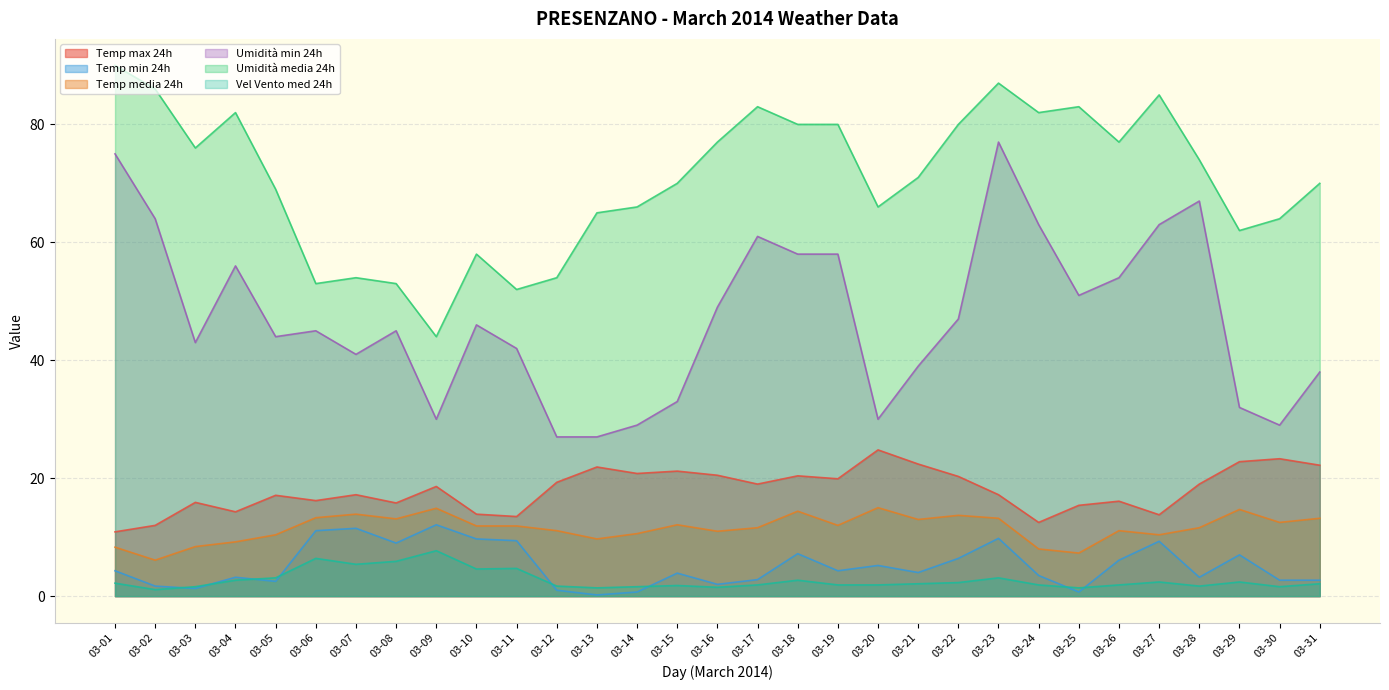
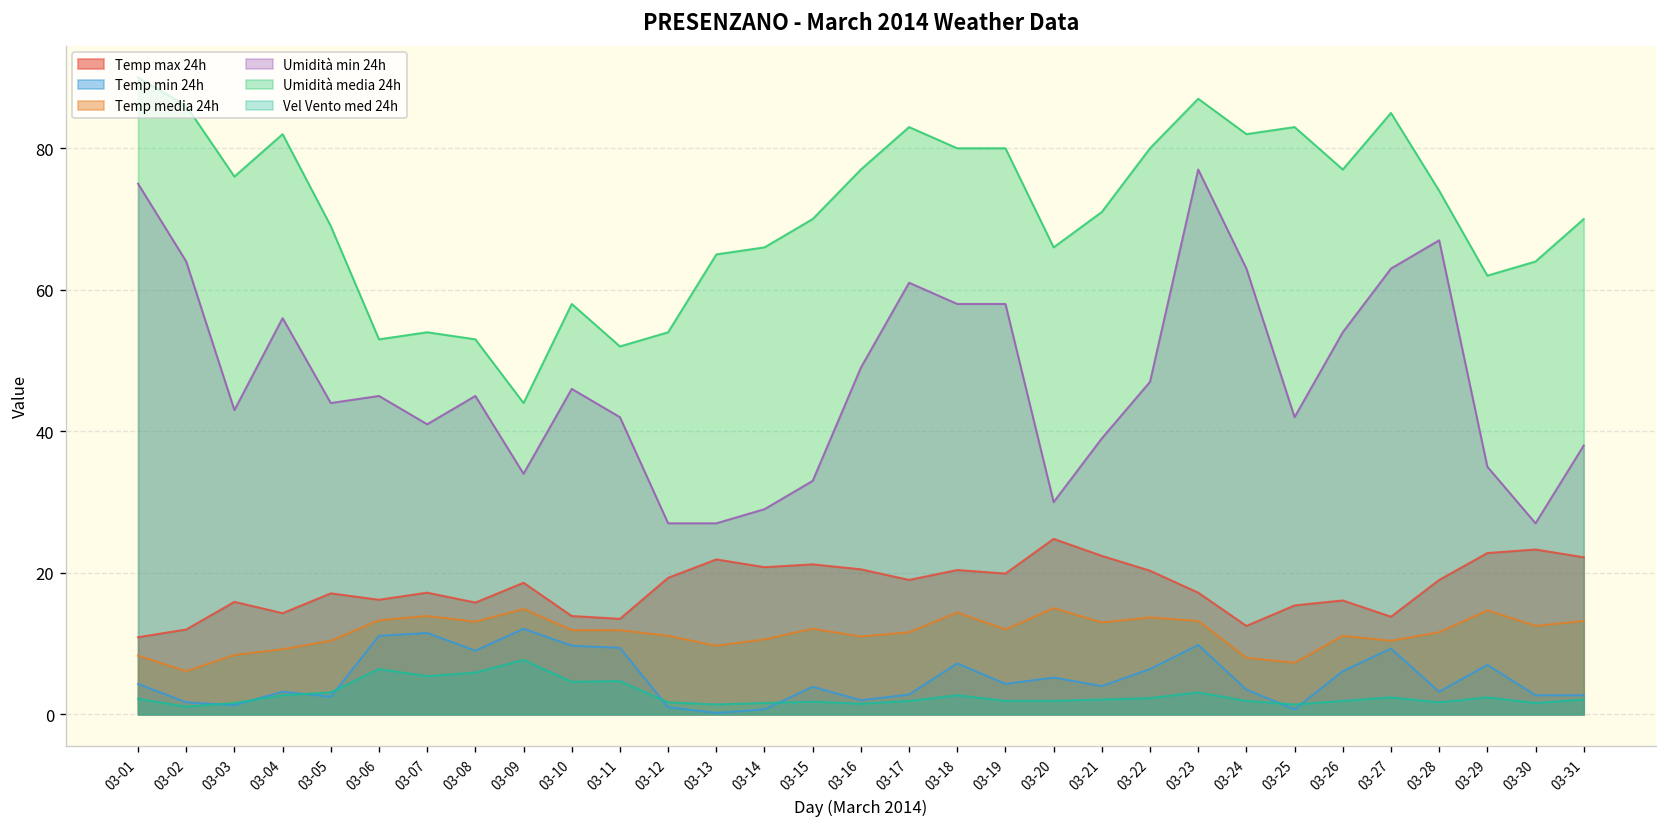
  {
    "Umidità min 24h": {
      "03-01": 75,
      "03-02": 64,
      "03-03": 43,
      "03-04": 56,
      "03-05": 44,
      "03-06": 45,
      "03-07": 41,
      "03-08": 45,
-     "03-09": 30,
+     "03-09": 34,
      "03-10": 46,
      "03-11": 42,
      "03-12": 27,
      "03-13": 27,
      "03-14": 29,
      "03-15": 33,
      "03-16": 49,
      "03-17": 61,
      "03-18": 58,
      "03-19": 58,
      "03-20": 30,
      "03-21": 39,
      "03-22": 47,
      "03-23": 77,
      "03-24": 63,
-     "03-25": 51,
+     "03-25": 42,
      "03-26": 54,
      "03-27": 63,
      "03-28": 67,
-     "03-29": 32,
-     "03-30": 29,
+     "03-29": 35,
+     "03-30": 27,
      "03-31": 38
    }
  }
